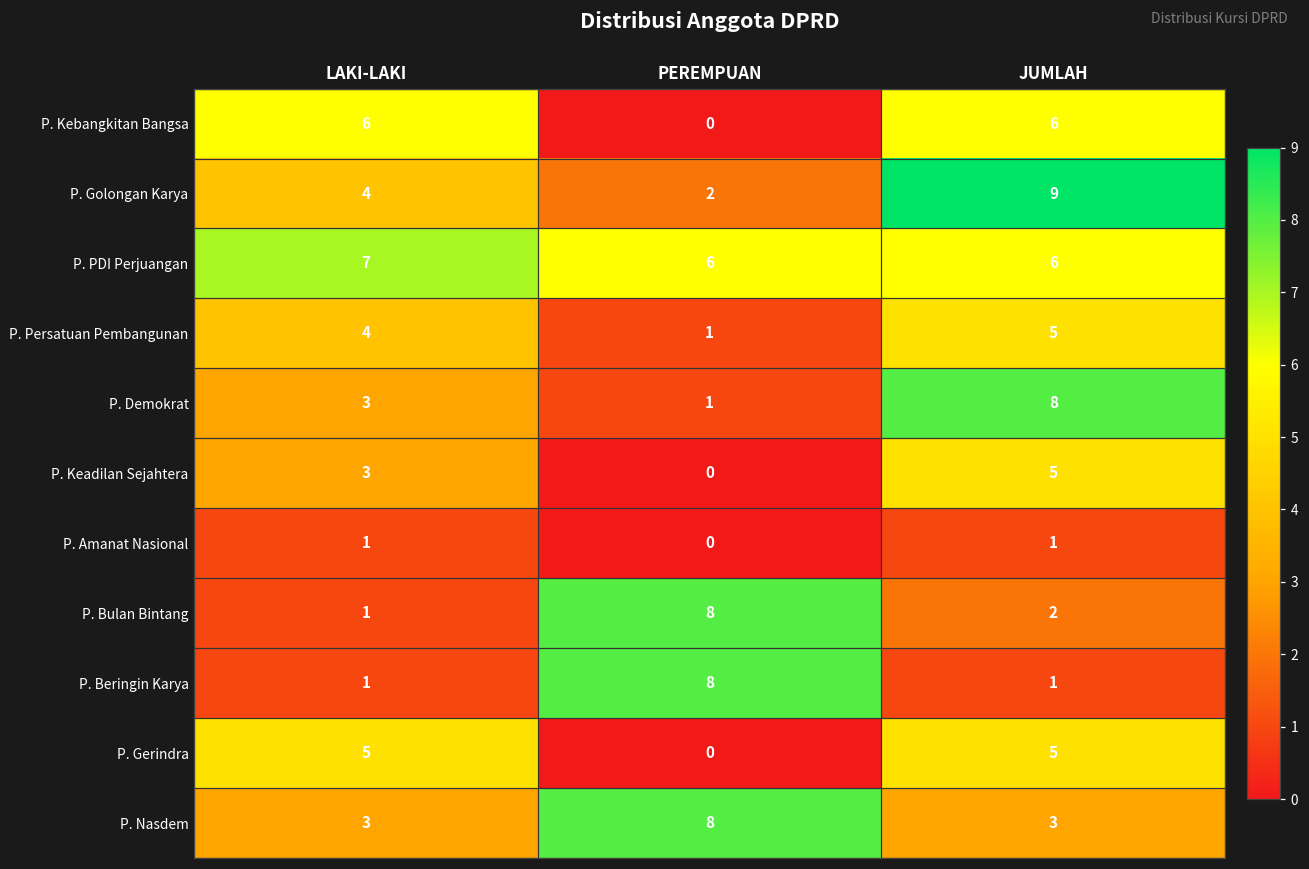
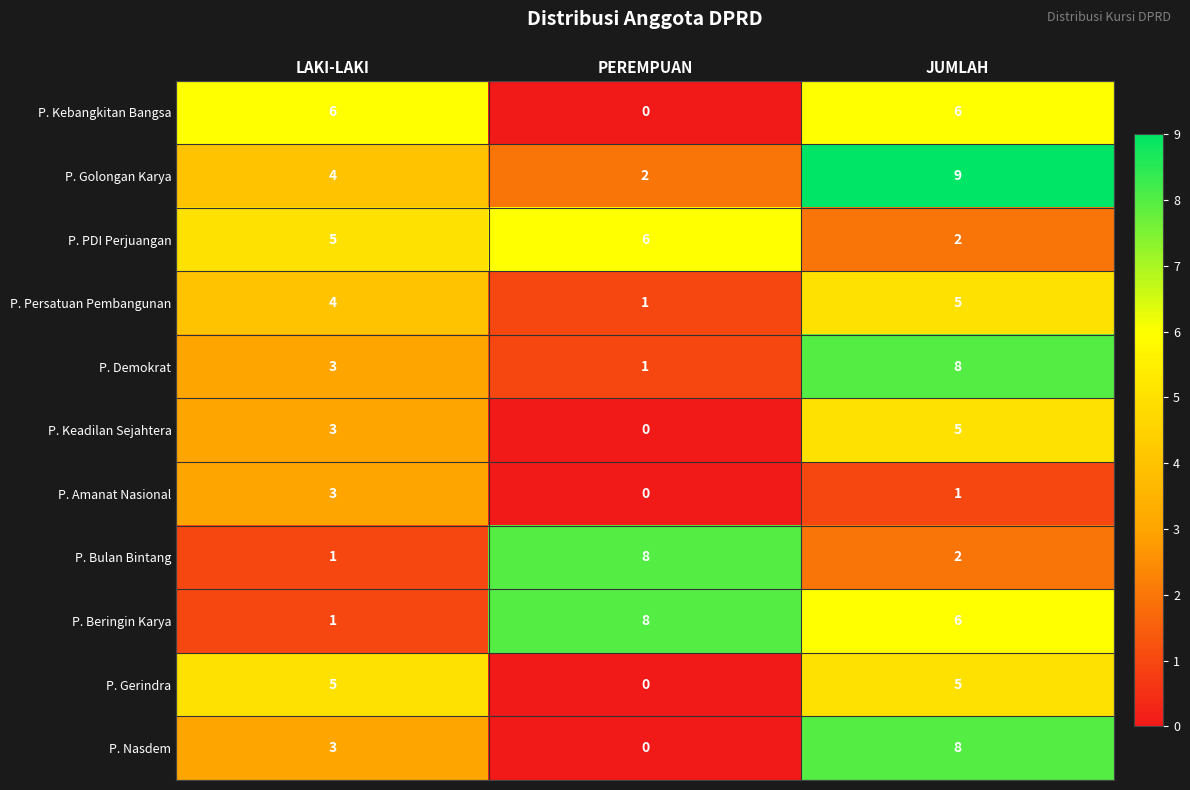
  {
    "P. Kebangkitan Bangsa": {
      "LAKI-LAKI": 6,
      "PEREMPUAN": 0,
      "JUMLAH": 6
    },
    "P. Golongan Karya": {
      "LAKI-LAKI": 4,
      "PEREMPUAN": 2,
      "JUMLAH": 9
    },
    "P. PDI Perjuangan": {
-     "LAKI-LAKI": 7,
+     "LAKI-LAKI": 5,
      "PEREMPUAN": 6,
-     "JUMLAH": 6
+     "JUMLAH": 2
    },
    "P. Persatuan Pembangunan": {
      "LAKI-LAKI": 4,
      "PEREMPUAN": 1,
      "JUMLAH": 5
    },
    "P. Demokrat": {
      "LAKI-LAKI": 3,
      "PEREMPUAN": 1,
      "JUMLAH": 8
    },
    "P. Keadilan Sejahtera": {
      "LAKI-LAKI": 3,
      "PEREMPUAN": 0,
      "JUMLAH": 5
    },
    "P. Amanat Nasional": {
-     "LAKI-LAKI": 1,
+     "LAKI-LAKI": 3,
      "PEREMPUAN": 0,
      "JUMLAH": 1
    },
    "P. Bulan Bintang": {
      "LAKI-LAKI": 1,
      "PEREMPUAN": 8,
      "JUMLAH": 2
    },
    "P. Beringin Karya": {
      "LAKI-LAKI": 1,
      "PEREMPUAN": 8,
-     "JUMLAH": 1
+     "JUMLAH": 6
    },
    "P. Gerindra": {
      "LAKI-LAKI": 5,
      "PEREMPUAN": 0,
      "JUMLAH": 5
    },
    "P. Nasdem": {
      "LAKI-LAKI": 3,
-     "PEREMPUAN": 8,
-     "JUMLAH": 3
+     "PEREMPUAN": 0,
+     "JUMLAH": 8
    }
  }
